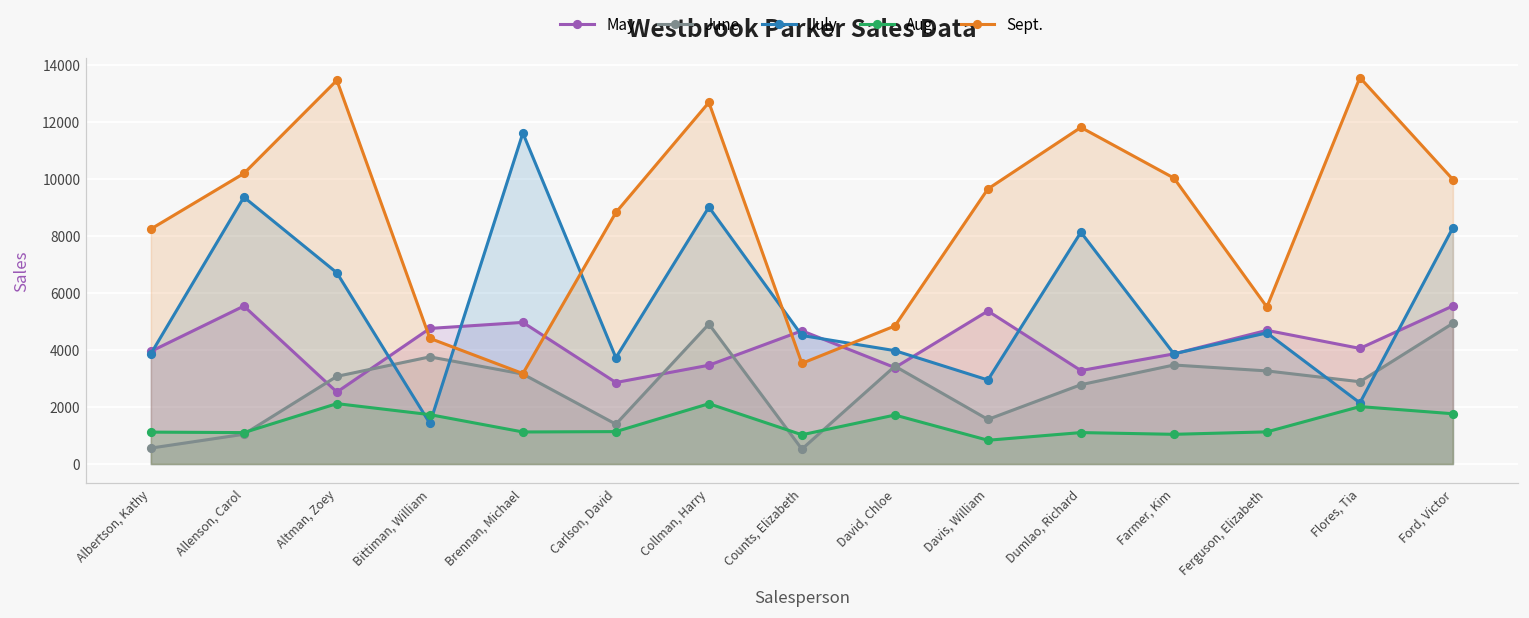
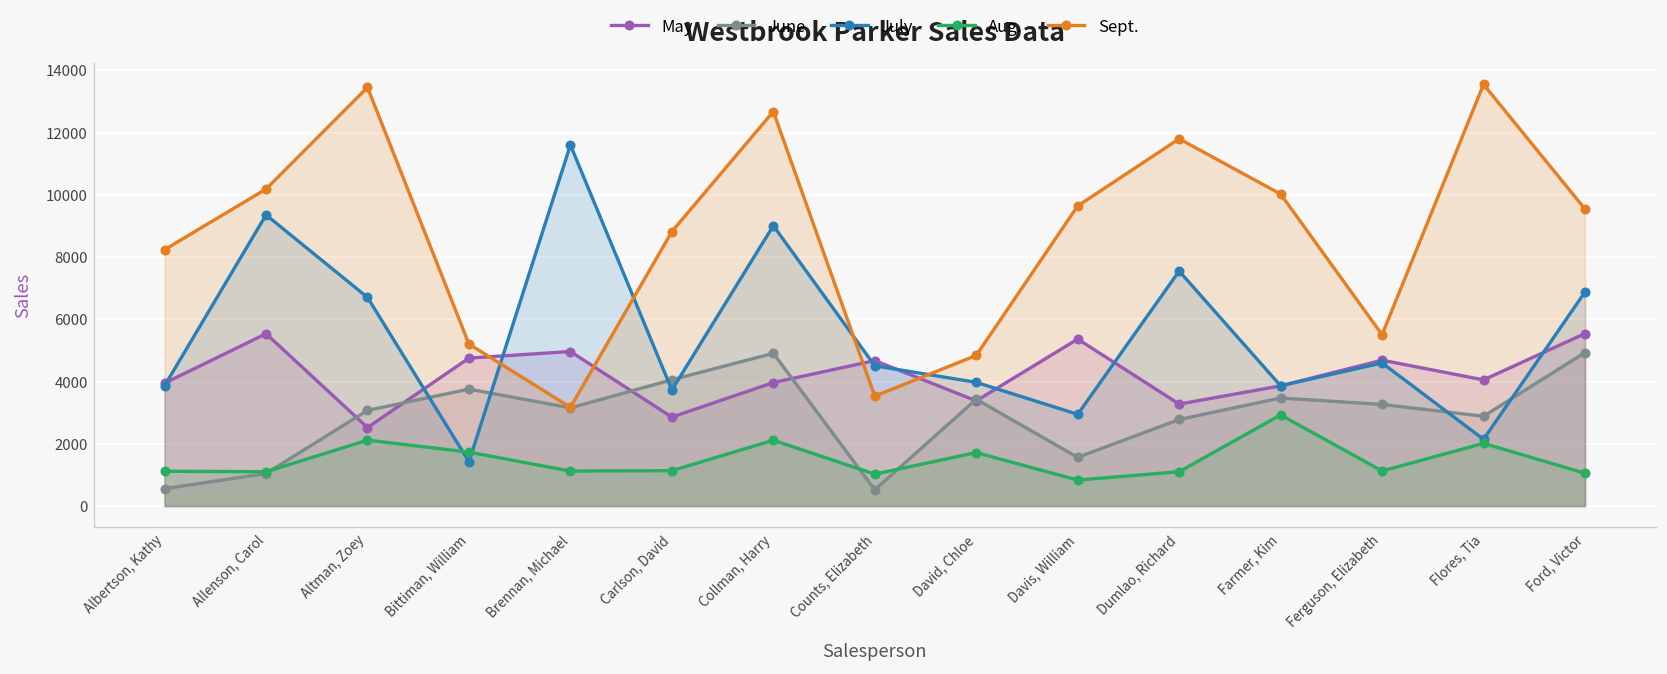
  {
    "May": {
      "Allenson, Carol": 5500,
      "Altman, Zoey": 2500,
      "Bittiman, William": 4800,
      "Brennan, Michael": 5000,
      "Carlson, David": 2900,
-     "Collman, Harry": 3500,
+     "Collman, Harry": 4000,
      "Counts, Elizabeth": 4700,
      "Davis, William": 5400,
      "Dumlao, Richard": 3300,
      "Flores, Tia": 4100,
      "Ford, Victor": 5500
    },
    "June": {
      "Albertson, Kathy": 600,
      "Altman, Zoey": 3100,
      "Bittiman, William": 3800,
-     "Carlson, David": 1400,
+     "Carlson, David": 4100,
      "Collman, Harry": 4900,
      "Counts, Elizabeth": 500,
      "Davis, William": 1600,
      "Dumlao, Richard": 2800,
      "Farmer, Kim": 3500,
      "Ferguson, Elizabeth": 3300,
      "Flores, Tia": 2900,
      "Ford, Victor": 4900
    },
    "July": {
      "Allenson, Carol": 9400,
      "Altman, Zoey": 6700,
      "Bittiman, William": 1400,
      "Brennan, Michael": 11600,
      "Carlson, David": 3700,
      "Collman, Harry": 9000,
      "Counts, Elizabeth": 4500,
      "David, Chloe": 4000,
      "Davis, William": 2900,
-     "Dumlao, Richard": 8100,
+     "Dumlao, Richard": 7500,
      "Flores, Tia": 2100,
-     "Ford, Victor": 8300
+     "Ford, Victor": 6900
    },
    "Aug.": {
      "Albertson, Kathy": 1100,
      "Altman, Zoey": 2100,
      "Bittiman, William": 1700,
      "Brennan, Michael": 1100,
      "Carlson, David": 1100,
      "Collman, Harry": 2100,
      "Counts, Elizabeth": 1000,
      "David, Chloe": 1700,
      "Davis, William": 800,
      "Dumlao, Richard": 1100,
-     "Farmer, Kim": 1000,
+     "Farmer, Kim": 2900,
      "Ferguson, Elizabeth": 1100,
      "Flores, Tia": 2000,
-     "Ford, Victor": 1800
+     "Ford, Victor": 1100
    },
    "Sept.": {
      "Albertson, Kathy": 8200,
      "Allenson, Carol": 10200,
      "Altman, Zoey": 13500,
-     "Bittiman, William": 4400,
+     "Bittiman, William": 5200,
      "Carlson, David": 8800,
      "Collman, Harry": 12700,
      "Counts, Elizabeth": 3500,
      "David, Chloe": 4800,
      "Davis, William": 9600,
      "Dumlao, Richard": 11800,
      "Farmer, Kim": 10000,
      "Ferguson, Elizabeth": 5500,
      "Flores, Tia": 13500,
-     "Ford, Victor": 10000
+     "Ford, Victor": 9500
    }
  }
